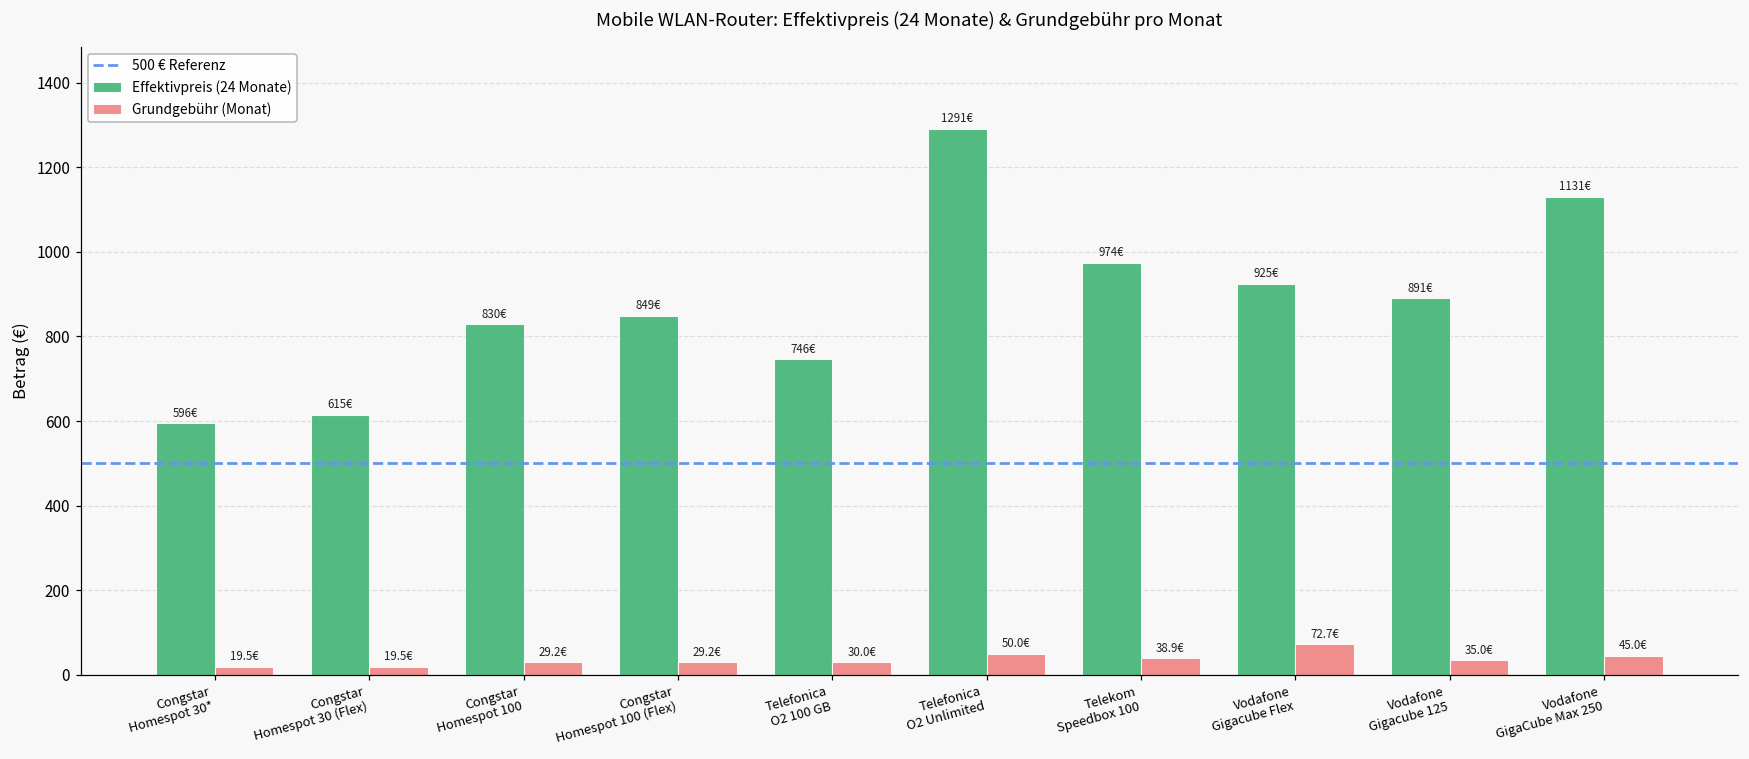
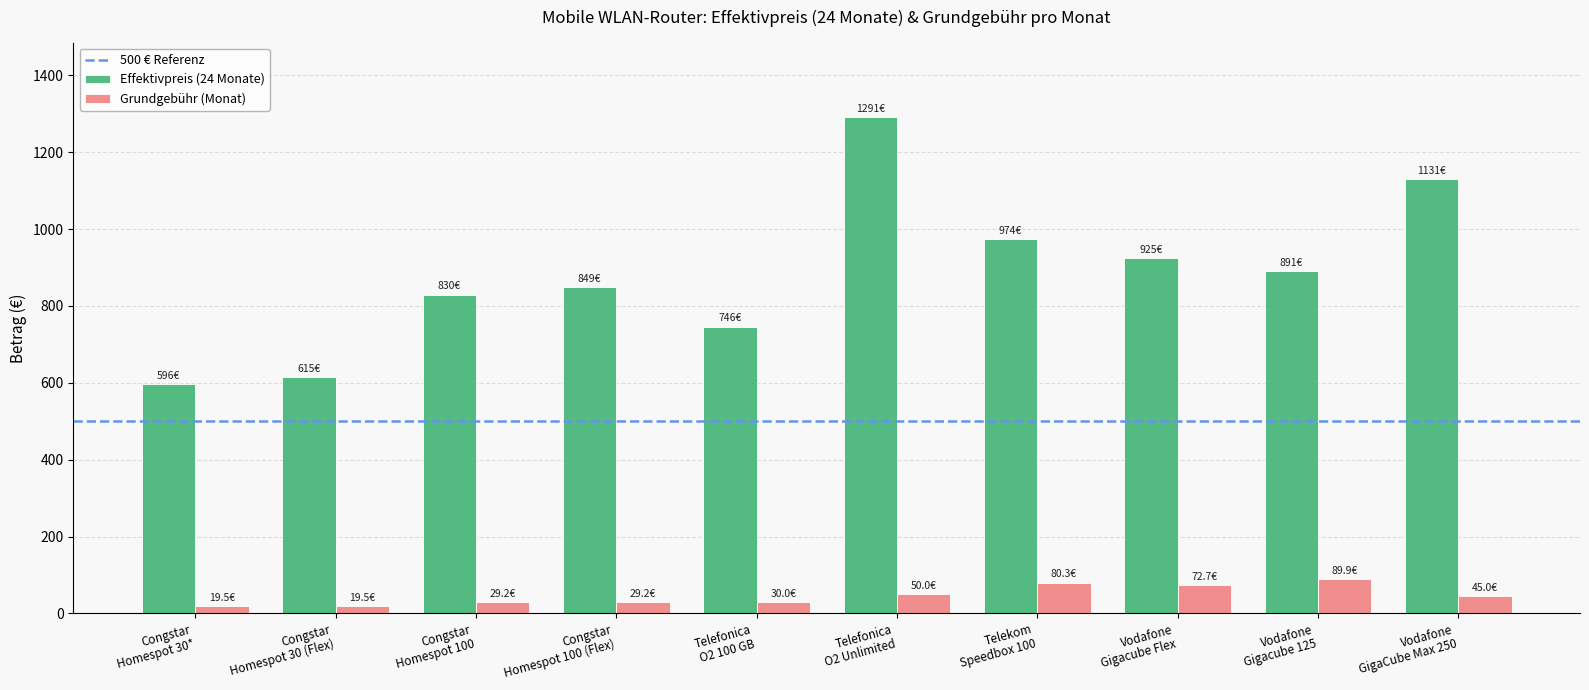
  {
    "Effektivpreis (24 Monate)": {
      "Congstar Homespot 30*": "596€",
      "Congstar Homespot 30 (Flex)": "615€",
      "Congstar Homespot 100": "830€",
      "Congstar Homespot 100 (Flex)": "849€",
      "Telefonica O2 100 GB": "746€",
      "Telefonica O2 Unlimited": "1291€",
      "Telekom Speedbox 100": "974€",
      "Vodafone Gigacube Flex": "925€",
      "Vodafone Gigacube 125": "891€",
      "Vodafone GigaCube Max 250": "1131€"
    },
    "Grundgebühr (Monat)": {
      "Congstar Homespot 30*": "19.5€",
      "Congstar Homespot 30 (Flex)": "19.5€",
      "Congstar Homespot 100": "29.2€",
      "Congstar Homespot 100 (Flex)": "29.2€",
      "Telefonica O2 100 GB": "30.0€",
      "Telefonica O2 Unlimited": "50.0€",
-     "Telekom Speedbox 100": "38.9€",
+     "Telekom Speedbox 100": "80.3€",
      "Vodafone Gigacube Flex": "72.7€",
-     "Vodafone Gigacube 125": "35.0€",
+     "Vodafone Gigacube 125": "89.9€",
      "Vodafone GigaCube Max 250": "45.0€"
    }
  }
